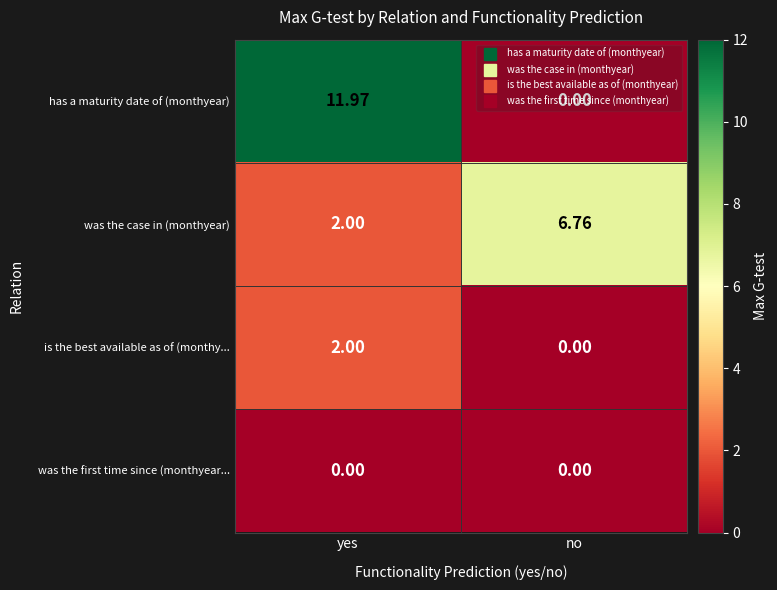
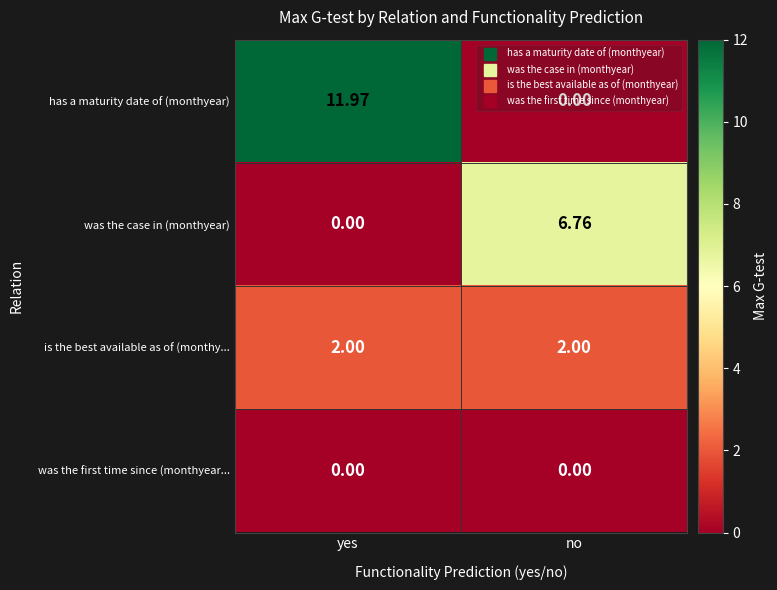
  {
    "has a maturity date of (monthyear)": {
      "yes": 11.97
    },
    "was the case in (monthyear)": {
-     "yes": 2.00,
+     "yes": 0.00,
      "no": 6.76
    },
    "is the best available as of (monthy...": {
      "yes": 2.00,
-     "no": 0.00
+     "no": 2.00
    },
    "was the first time since (monthyear...": {
      "yes": 0.00,
      "no": 0.00
    }
  }
